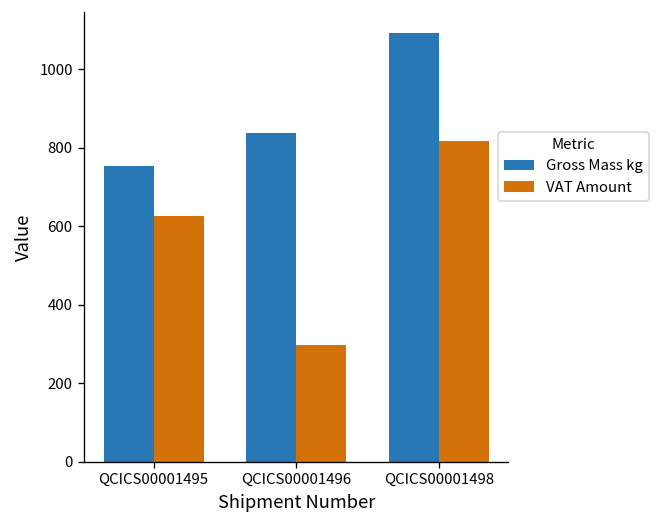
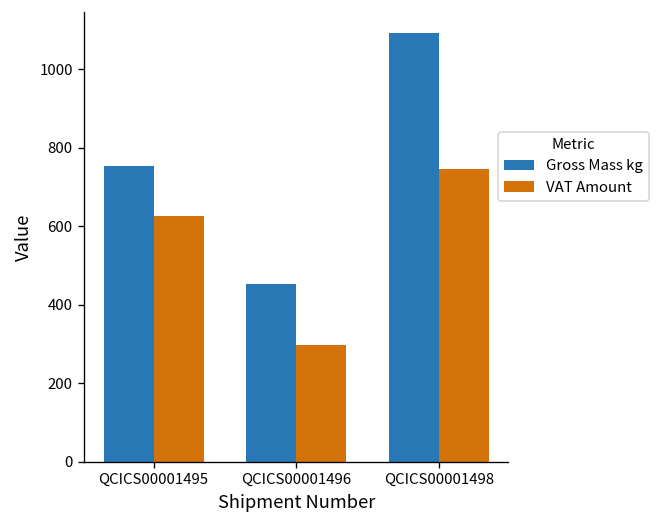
  {
    "Gross Mass kg": {
      "QCICS00001495": 760,
-     "QCICS00001496": 840,
+     "QCICS00001496": 450,
      "QCICS00001498": 1090
    },
    "VAT Amount": {
      "QCICS00001495": 630,
      "QCICS00001496": 300,
-     "QCICS00001498": 820
+     "QCICS00001498": 750
    }
  }
